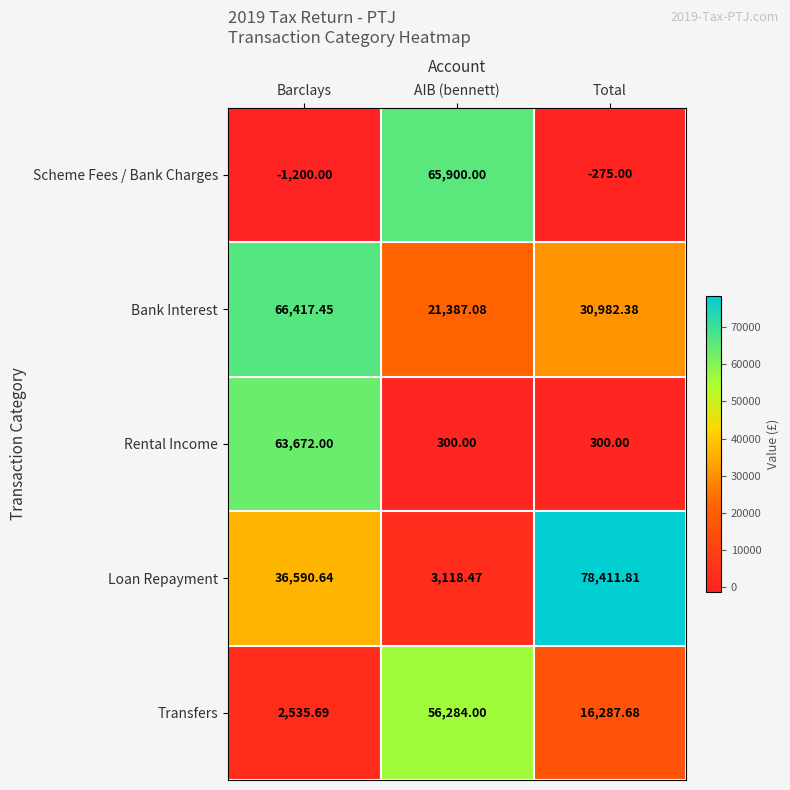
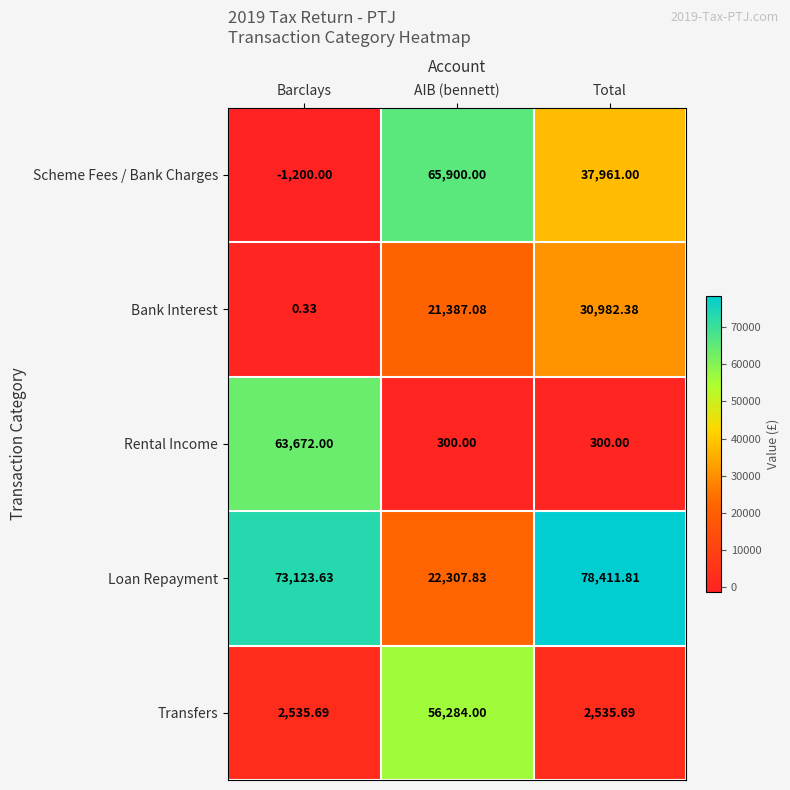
  {
    "Scheme Fees / Bank Charges": {
      "Barclays": "-1,200.00",
      "AIB (bennett)": "65,900.00",
-     "Total": "-275.00"
+     "Total": "37,961.00"
    },
    "Bank Interest": {
-     "Barclays": "66,417.45",
+     "Barclays": "0.33",
      "AIB (bennett)": "21,387.08",
      "Total": "30,982.38"
    },
    "Rental Income": {
      "Barclays": "63,672.00",
      "AIB (bennett)": "300.00",
      "Total": "300.00"
    },
    "Loan Repayment": {
-     "Barclays": "36,590.64",
-     "AIB (bennett)": "3,118.47",
+     "Barclays": "73,123.63",
+     "AIB (bennett)": "22,307.83",
      "Total": "78,411.81"
    },
    "Transfers": {
      "Barclays": "2,535.69",
      "AIB (bennett)": "56,284.00",
-     "Total": "16,287.68"
+     "Total": "2,535.69"
    }
  }
